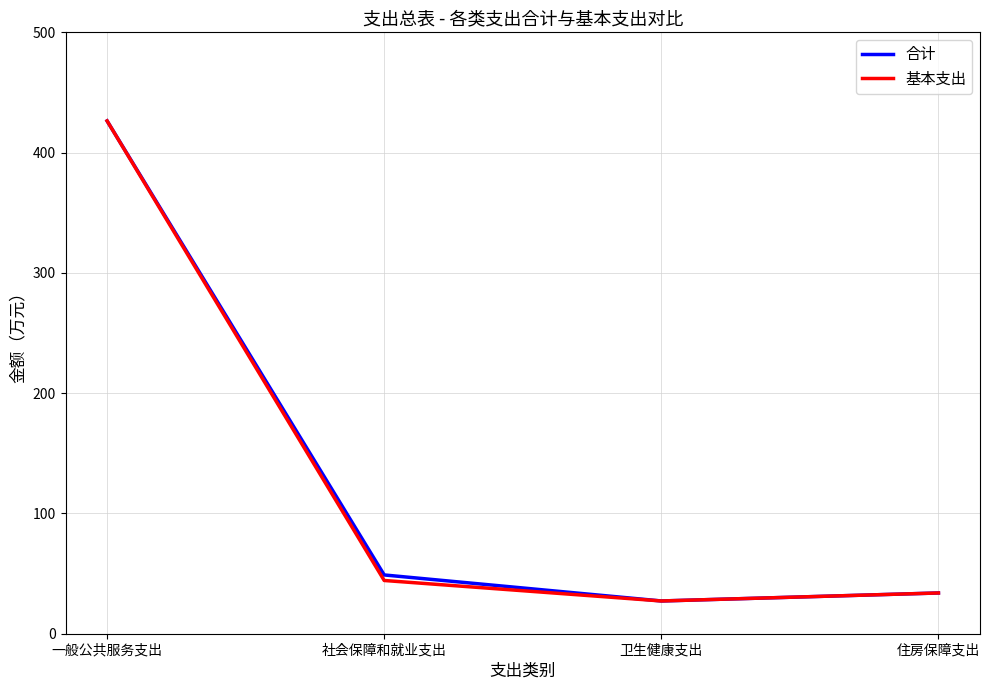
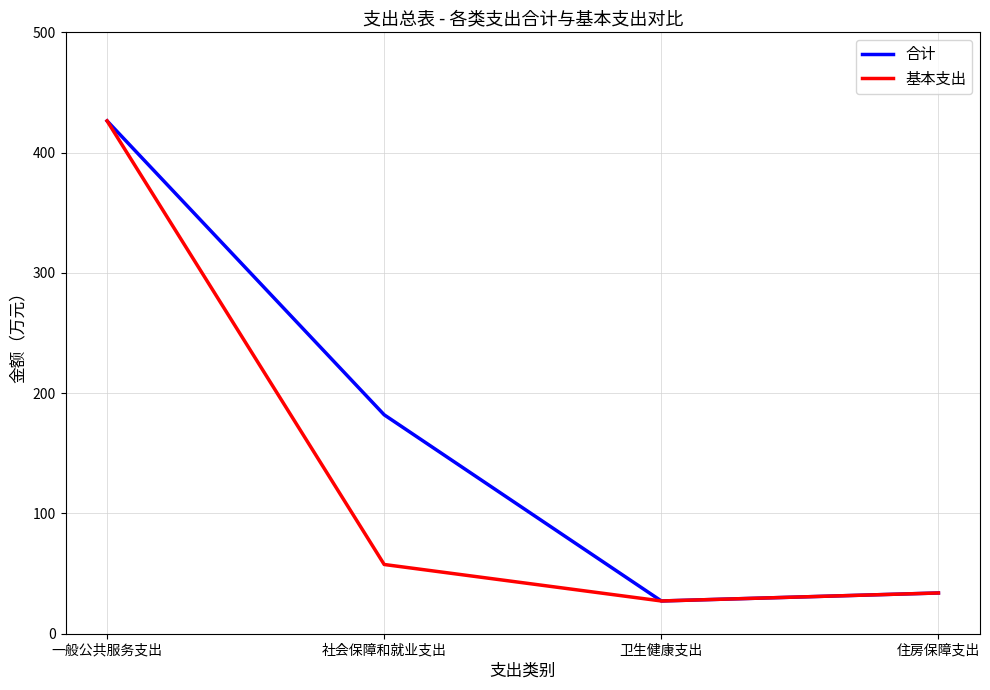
  {
    "合计": {
-     "社会保障和就业支出": 49
+     "社会保障和就业支出": 182
    },
    "基本支出": {
-     "社会保障和就业支出": 44
+     "社会保障和就业支出": 58
    }
  }
